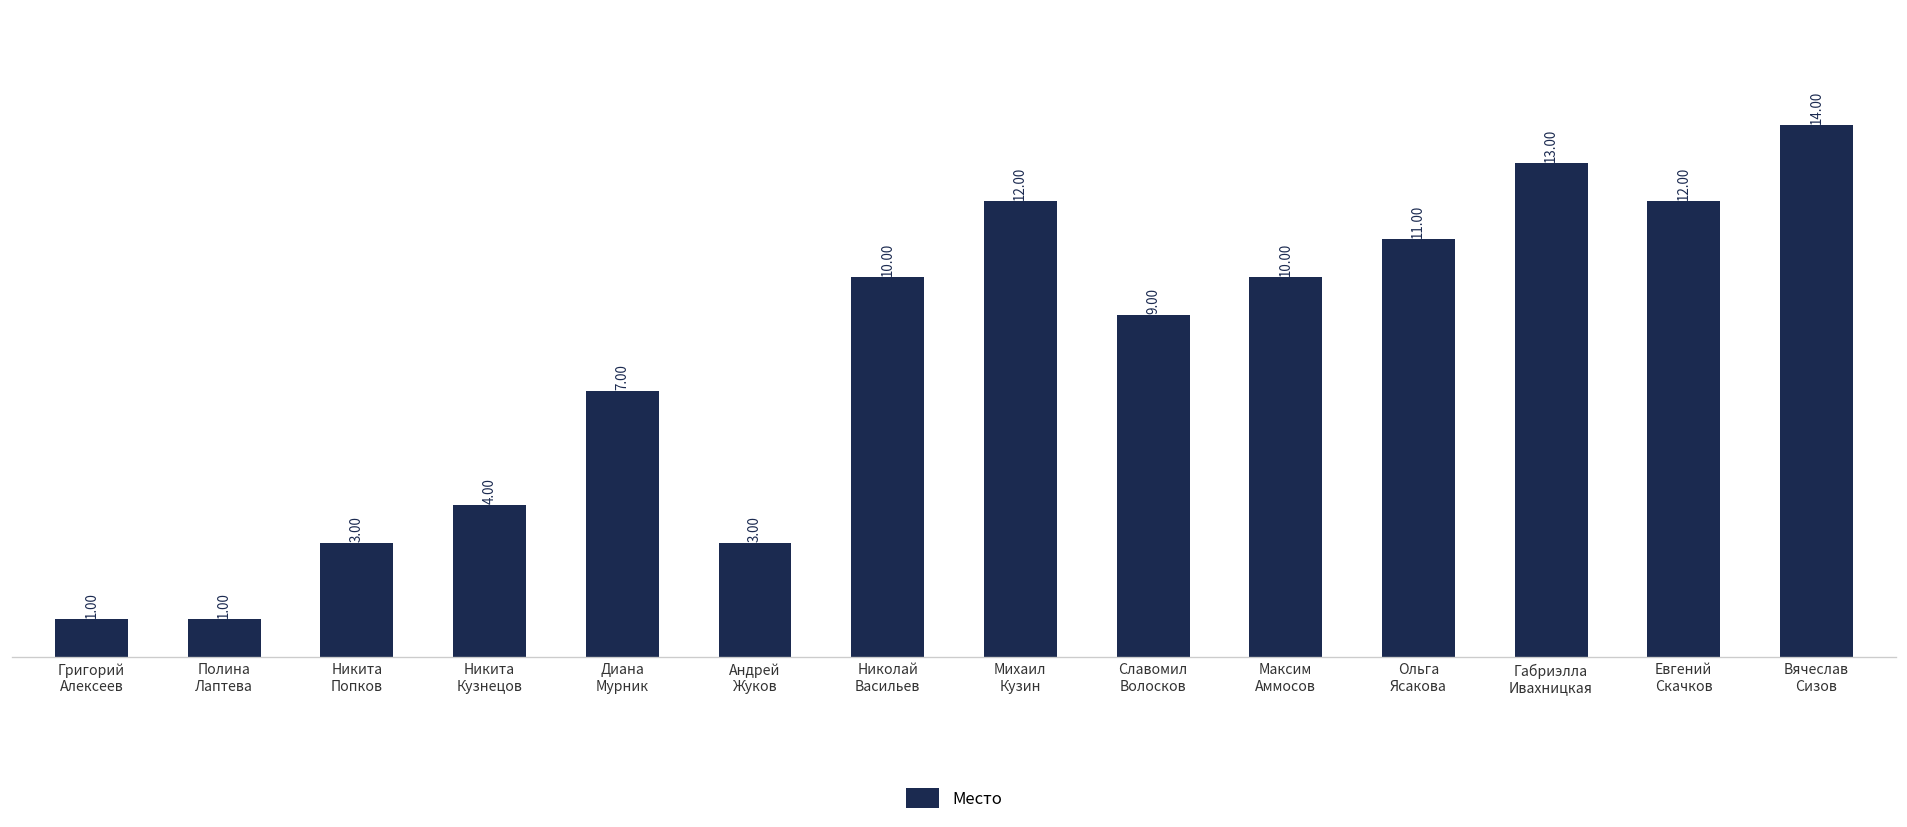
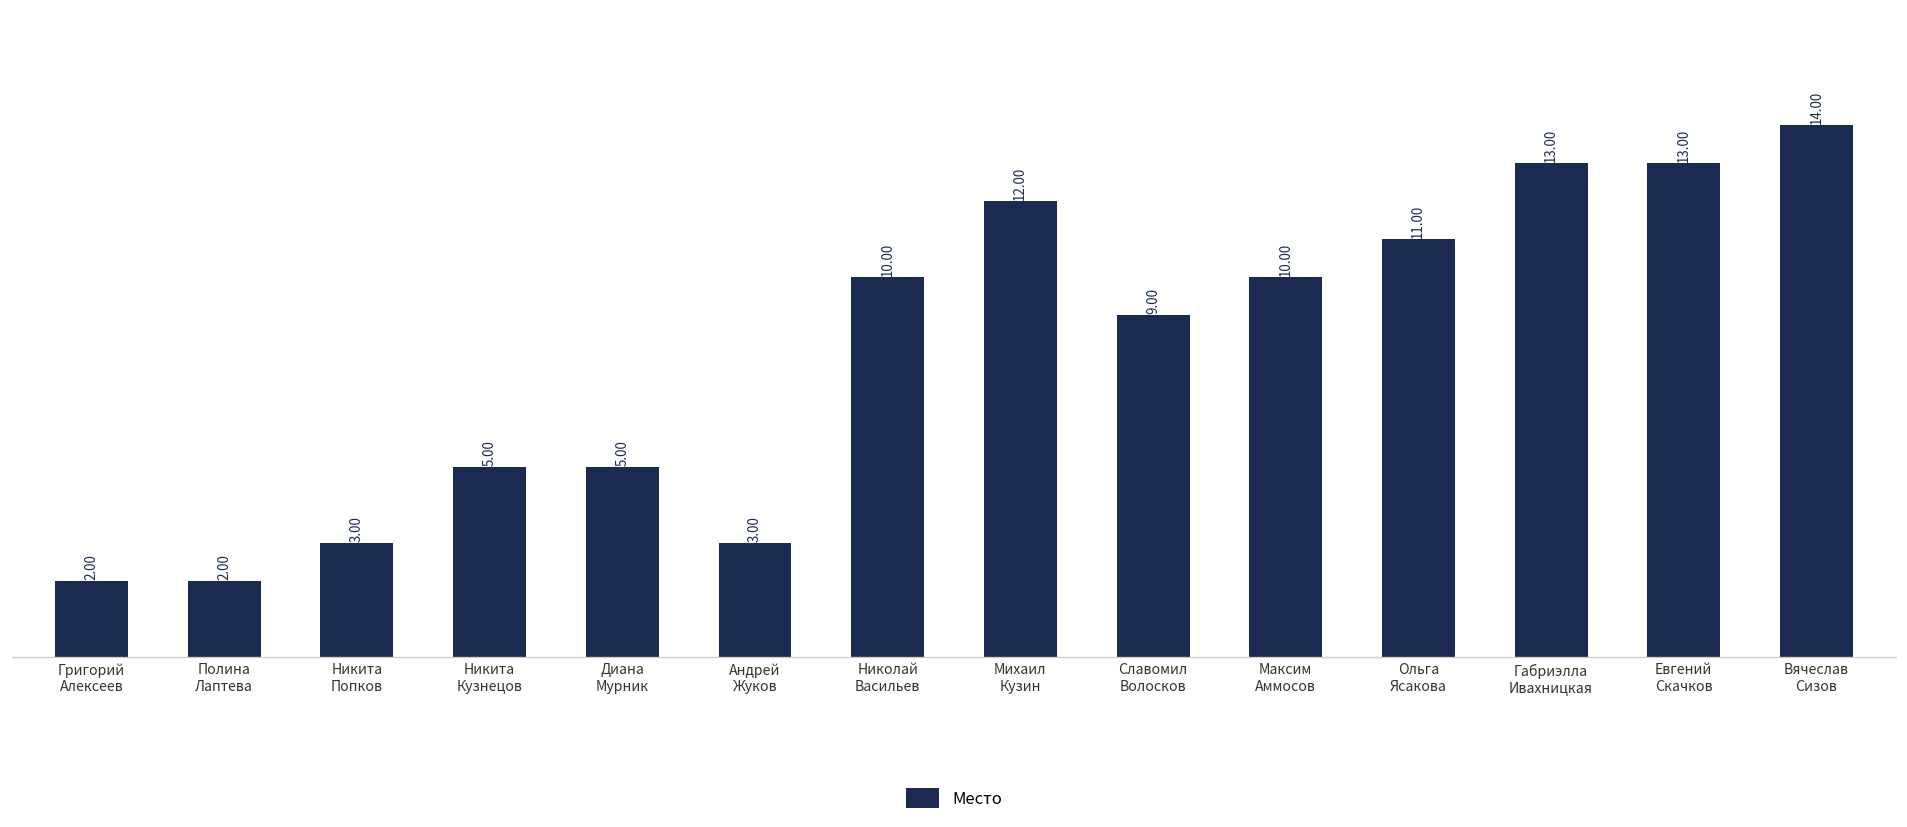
  {
-   "Григорий Алексеев": 1.00,
-   "Полина Лаптева": 1.00,
+   "Григорий Алексеев": 2.00,
+   "Полина Лаптева": 2.00,
    "Никита Попков": 3.00,
-   "Никита Кузнецов": 4.00,
-   "Диана Мурник": 7.00,
+   "Никита Кузнецов": 5.00,
+   "Диана Мурник": 5.00,
    "Андрей Жуков": 3.00,
    "Николай Васильев": 10.00,
    "Михаил Кузин": 12.00,
    "Славомил Волосков": 9.00,
    "Максим Аммосов": 10.00,
    "Ольга Ясакова": 11.00,
    "Габриэлла Ивахницкая": 13.00,
-   "Евгений Скачков": 12.00,
+   "Евгений Скачков": 13.00,
    "Вячеслав Сизов": 14.00
  }
